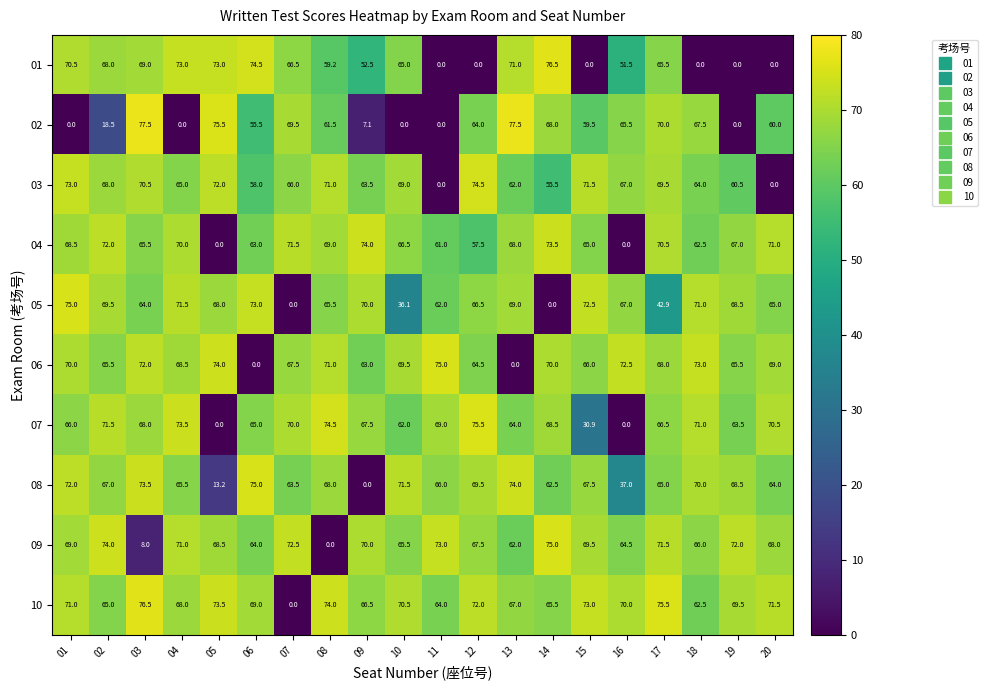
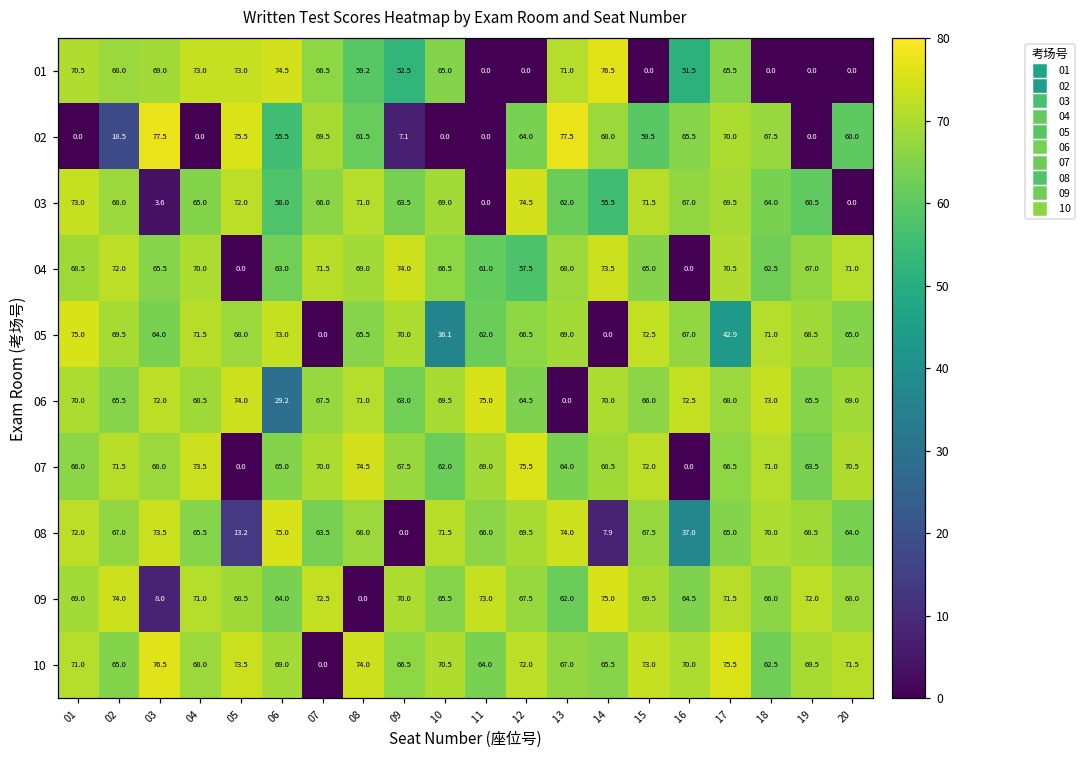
  {
    "01": {
      "01": 70.5,
      "02": 68.0,
      "03": 69.0,
      "04": 73.0,
      "05": 73.0,
      "06": 74.5,
      "07": 66.5,
      "08": 59.2,
      "09": 52.5,
      "10": 65.0,
      "11": 0.0,
      "12": 0.0,
      "13": 71.0,
      "14": 76.5,
      "15": 0.0,
      "16": 51.5,
      "17": 65.5,
      "18": 0.0,
      "19": 0.0,
      "20": 0.0
    },
    "02": {
      "01": 0.0,
      "02": 18.5,
      "03": 77.5,
      "04": 0.0,
      "05": 75.5,
      "06": 55.5,
      "07": 69.5,
      "08": 61.5,
      "09": 7.1,
      "10": 0.0,
      "11": 0.0,
      "12": 64.0,
      "13": 77.5,
      "14": 68.0,
      "15": 59.5,
      "16": 65.5,
      "17": 70.0,
      "18": 67.5,
      "19": 0.0,
      "20": 60.0
    },
    "03": {
      "01": 73.0,
      "02": 68.0,
-     "03": 70.5,
+     "03": 3.6,
      "04": 65.0,
      "05": 72.0,
      "06": 58.0,
      "07": 66.0,
      "08": 71.0,
      "09": 63.5,
      "10": 69.0,
      "11": 0.0,
      "12": 74.5,
      "13": 62.0,
      "14": 55.5,
      "15": 71.5,
      "16": 67.0,
      "17": 69.5,
      "18": 64.0,
      "19": 60.5,
      "20": 0.0
    },
    "04": {
      "01": 68.5,
      "02": 72.0,
      "03": 65.5,
      "04": 70.0,
      "05": 0.0,
      "06": 63.0,
      "07": 71.5,
      "08": 69.0,
      "09": 74.0,
      "10": 66.5,
      "11": 61.0,
      "12": 57.5,
      "13": 68.0,
      "14": 73.5,
      "15": 65.0,
      "16": 0.0,
      "17": 70.5,
      "18": 62.5,
      "19": 67.0,
      "20": 71.0
    },
    "05": {
      "01": 75.0,
      "02": 69.5,
      "03": 64.0,
      "04": 71.5,
      "05": 68.0,
      "06": 73.0,
      "07": 0.0,
      "08": 65.5,
      "09": 70.0,
      "10": 36.1,
      "11": 62.0,
      "12": 66.5,
      "13": 69.0,
      "14": 0.0,
      "15": 72.5,
      "16": 67.0,
      "17": 42.9,
      "18": 71.0,
      "19": 68.5,
      "20": 65.0
    },
    "06": {
      "01": 70.0,
      "02": 65.5,
      "03": 72.0,
      "04": 68.5,
      "05": 74.0,
-     "06": 0.0,
+     "06": 29.2,
      "07": 67.5,
      "08": 71.0,
      "09": 63.0,
      "10": 69.5,
      "11": 75.0,
      "12": 64.5,
      "13": 0.0,
      "14": 70.0,
      "15": 66.0,
      "16": 72.5,
      "17": 68.0,
      "18": 73.0,
      "19": 65.5,
      "20": 69.0
    },
    "07": {
      "01": 66.0,
      "02": 71.5,
      "03": 68.0,
      "04": 73.5,
      "05": 0.0,
      "06": 65.0,
      "07": 70.0,
      "08": 74.5,
      "09": 67.5,
      "10": 62.0,
      "11": 69.0,
      "12": 75.5,
      "13": 64.0,
      "14": 68.5,
-     "15": 30.9,
+     "15": 72.0,
      "16": 0.0,
      "17": 66.5,
      "18": 71.0,
      "19": 63.5,
      "20": 70.5
    },
    "08": {
      "01": 72.0,
      "02": 67.0,
      "03": 73.5,
      "04": 65.5,
      "05": 13.2,
      "06": 75.0,
      "07": 63.5,
      "08": 68.0,
      "09": 0.0,
      "10": 71.5,
      "11": 66.0,
      "12": 69.5,
      "13": 74.0,
-     "14": 62.5,
+     "14": 7.9,
      "15": 67.5,
      "16": 37.0,
      "17": 65.0,
      "18": 70.0,
      "19": 68.5,
      "20": 64.0
    },
    "09": {
      "01": 69.0,
      "02": 74.0,
      "03": 8.0,
      "04": 71.0,
      "05": 68.5,
      "06": 64.0,
      "07": 72.5,
      "08": 0.0,
      "09": 70.0,
      "10": 65.5,
      "11": 73.0,
      "12": 67.5,
      "13": 62.0,
      "14": 75.0,
      "15": 69.5,
      "16": 64.5,
      "17": 71.5,
      "18": 66.0,
      "19": 72.0,
      "20": 68.0
    },
    "10": {
      "01": 71.0,
      "02": 65.0,
      "03": 76.5,
      "04": 68.0,
      "05": 73.5,
      "06": 69.0,
      "07": 0.0,
      "08": 74.0,
      "09": 66.5,
      "10": 70.5,
      "11": 64.0,
      "12": 72.0,
      "13": 67.0,
      "14": 65.5,
      "15": 73.0,
      "16": 70.0,
      "17": 75.5,
      "18": 62.5,
      "19": 69.5,
      "20": 71.5
    }
  }
